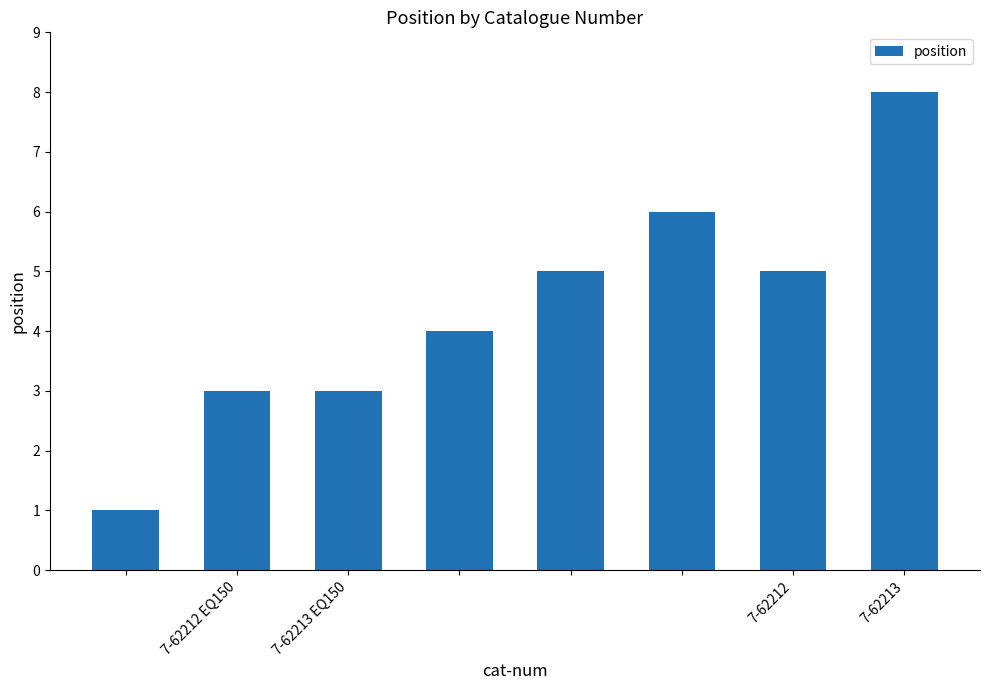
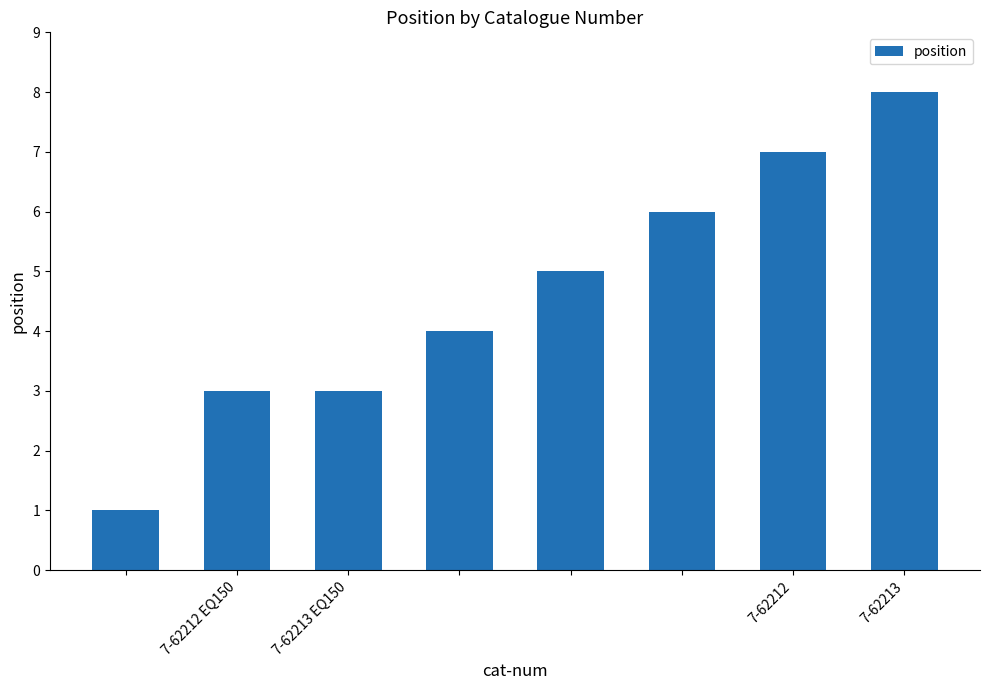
  {
    "7-62212 EQ150": 3,
    "7-62213 EQ150": 3,
-   "7-62212": 5,
+   "7-62212": 7,
    "7-62213": 8
  }
